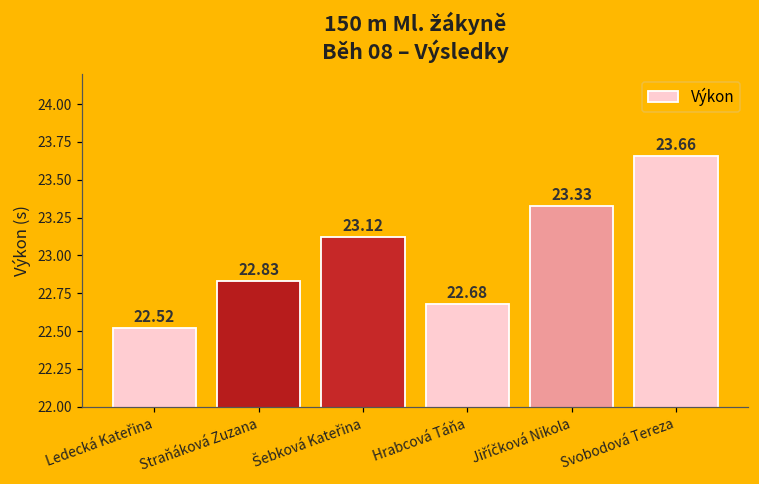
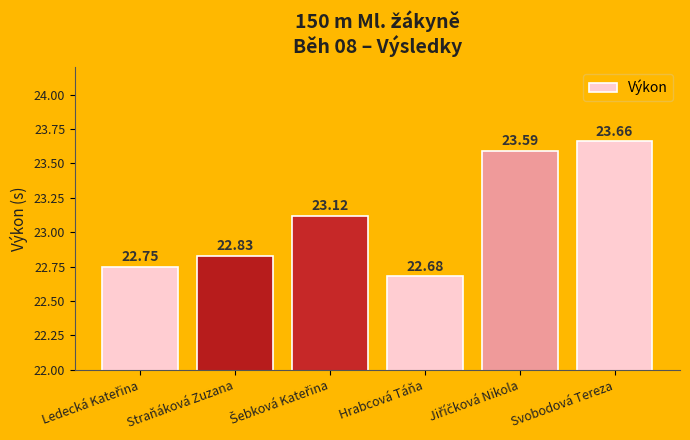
  {
-   "Ledecká Kateřina": 22.52,
+   "Ledecká Kateřina": 22.75,
    "Straňáková Zuzana": 22.83,
    "Šebková Kateřina": 23.12,
    "Hrabcová Táňa": 22.68,
-   "Jiříčková Nikola": 23.33,
+   "Jiříčková Nikola": 23.59,
    "Svobodová Tereza": 23.66
  }
